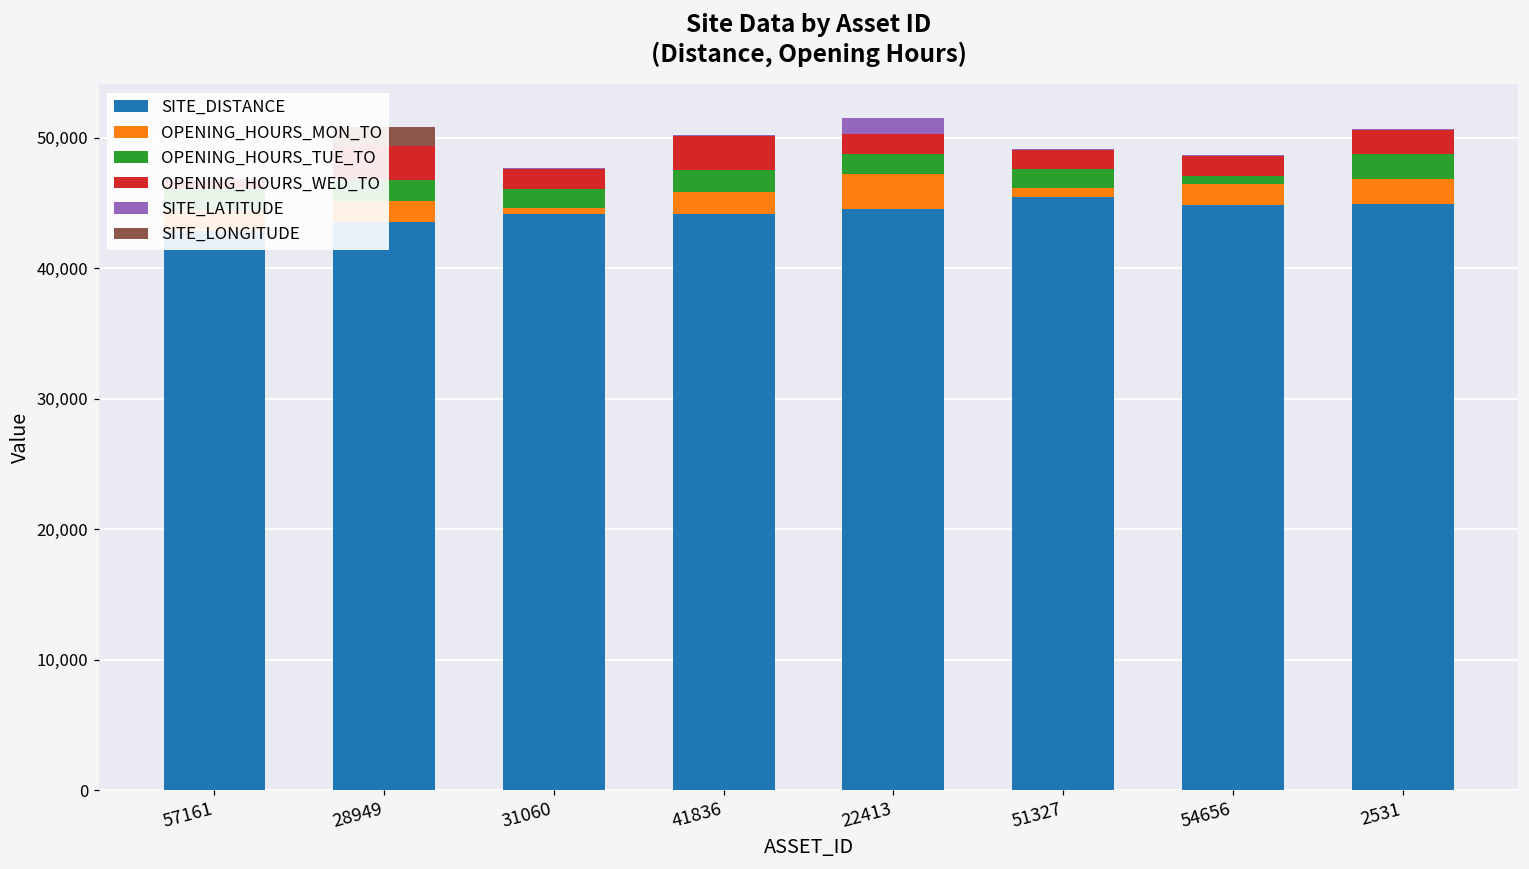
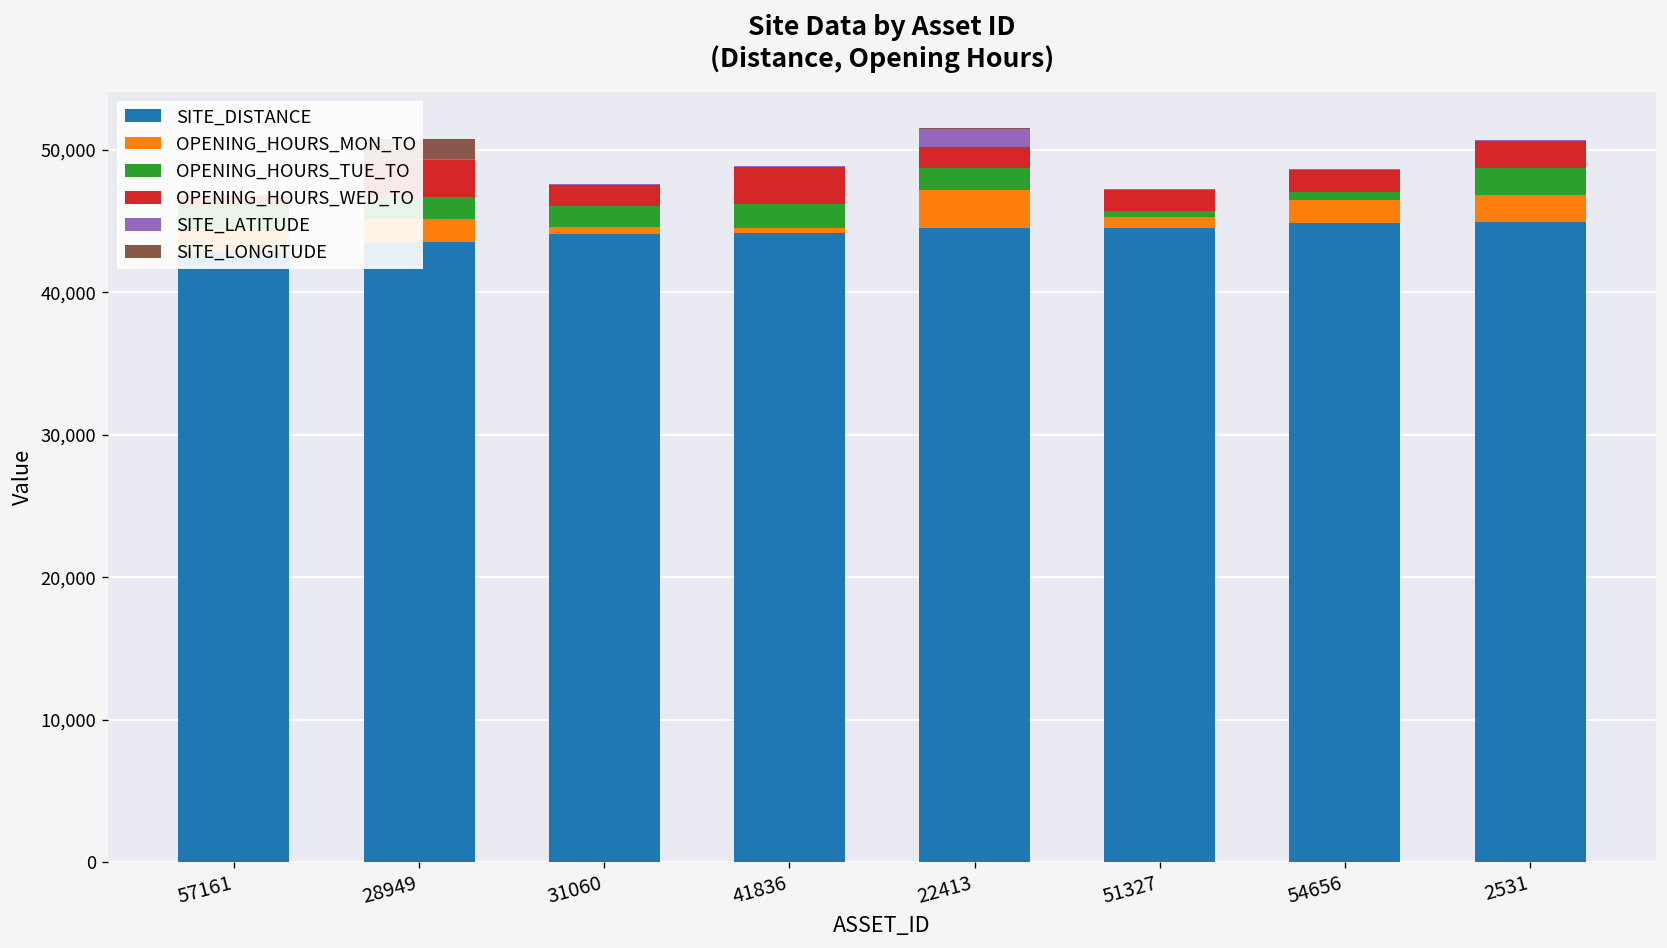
  {
    "SITE_DISTANCE": {
      "31060": "44,100",
      "41836": "44,200",
      "22413": "44,500",
-     "51327": "45,500",
+     "51327": "44,600",
      "54656": "44,900",
      "2531": "44,900"
    },
    "OPENING_HOURS_MON_TO": {
      "31060": "500",
-     "41836": "1,700",
+     "41836": "400",
      "22413": "2,700",
      "51327": "700",
      "54656": "1,600",
      "2531": "1,900"
    },
    "OPENING_HOURS_TUE_TO": {
      "31060": "1,500",
      "41836": "1,700",
      "22413": "1,500",
-     "51327": "1,400",
+     "51327": "500",
      "54656": "600",
      "2531": "1,900"
    },
    "OPENING_HOURS_WED_TO": {
      "31060": "1,500",
      "41836": "2,600",
      "22413": "1,500",
      "51327": "1,400",
      "54656": "1,600",
      "2531": "1,900"
    },
    "SITE_LATITUDE": {
      "22413": "1,300"
    }
  }
